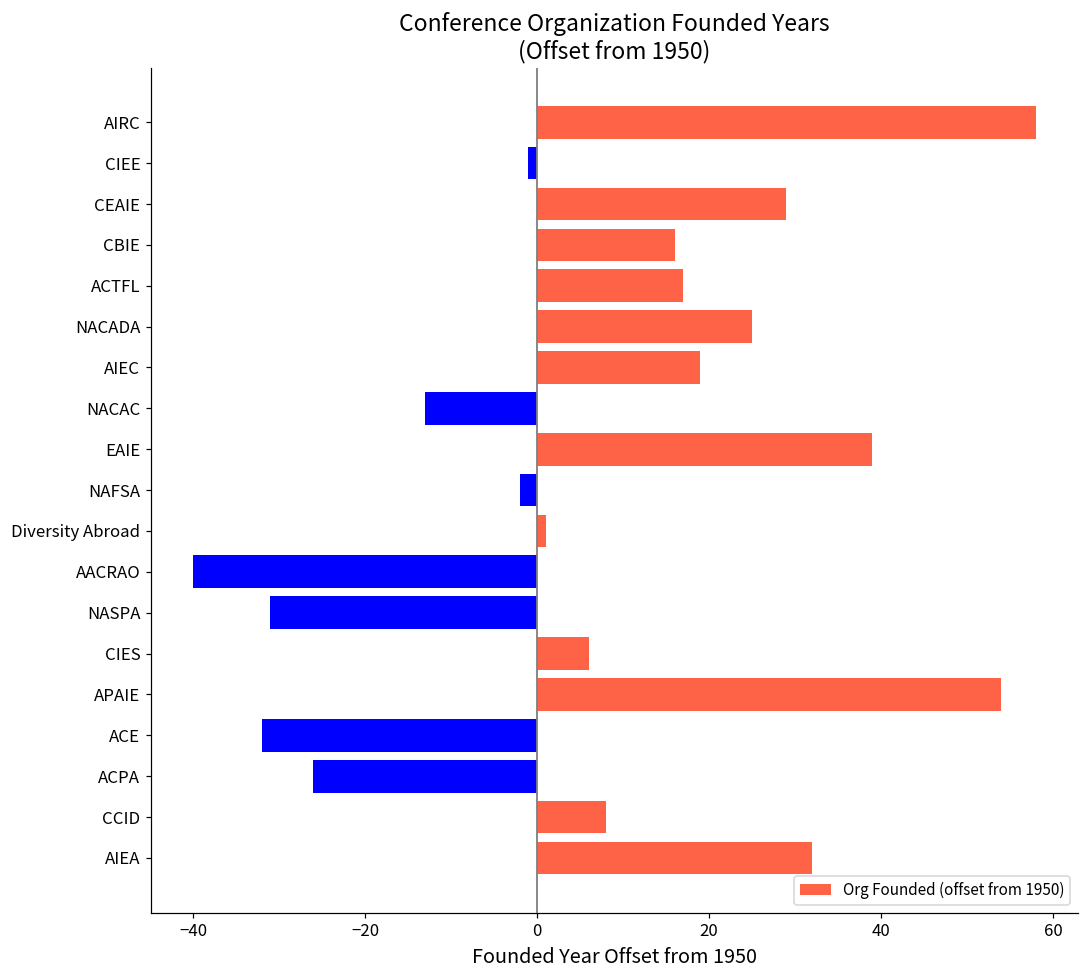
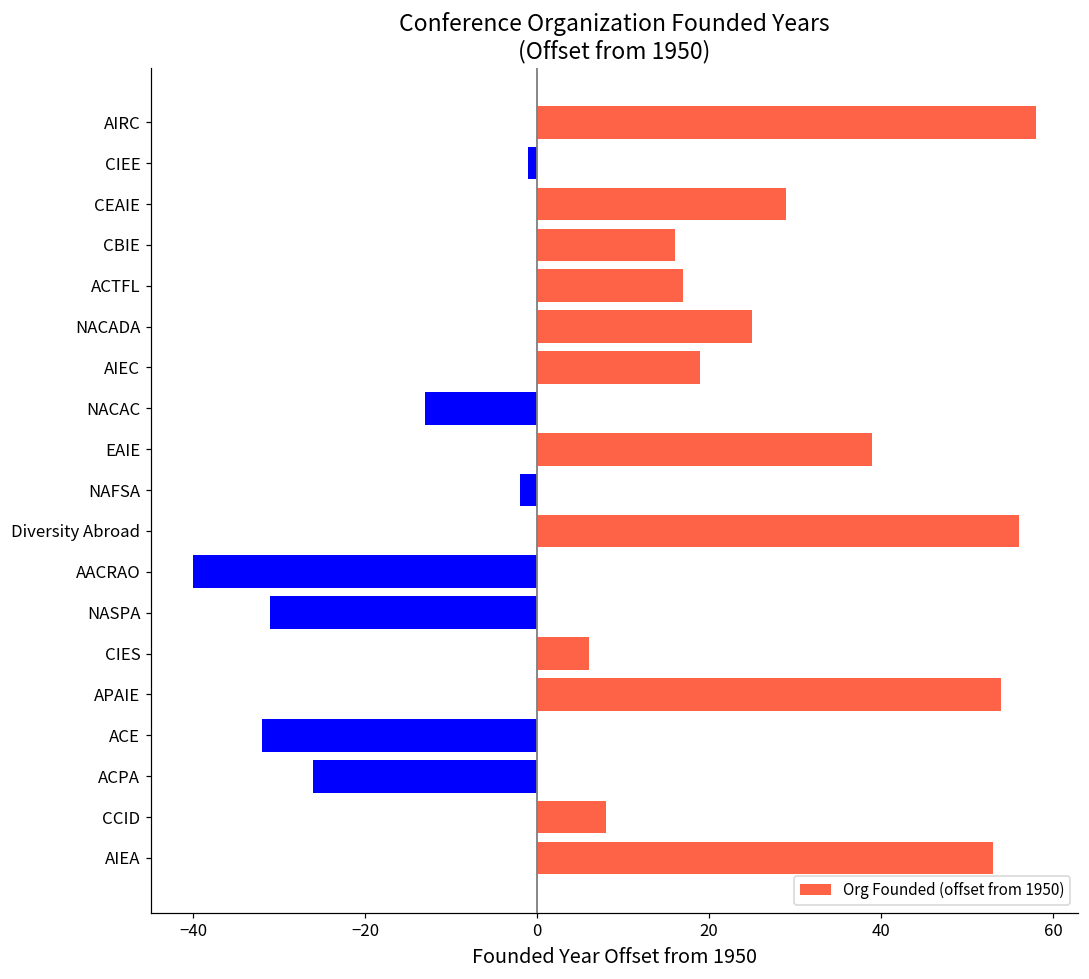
  {
    "AIRC": 58,
    "CIEE": -1,
    "CEAIE": 29,
    "CBIE": 16,
    "ACTFL": 17,
    "NACADA": 25,
    "AIEC": 19,
    "NACAC": -13,
    "EAIE": 39,
    "NAFSA": -2,
-   "Diversity Abroad": 1,
+   "Diversity Abroad": 56,
    "AACRAO": -40,
    "NASPA": -31,
    "CIES": 6,
    "APAIE": 54,
    "ACE": -32,
    "ACPA": -26,
    "CCID": 8,
-   "AIEA": 32
+   "AIEA": 53
  }
